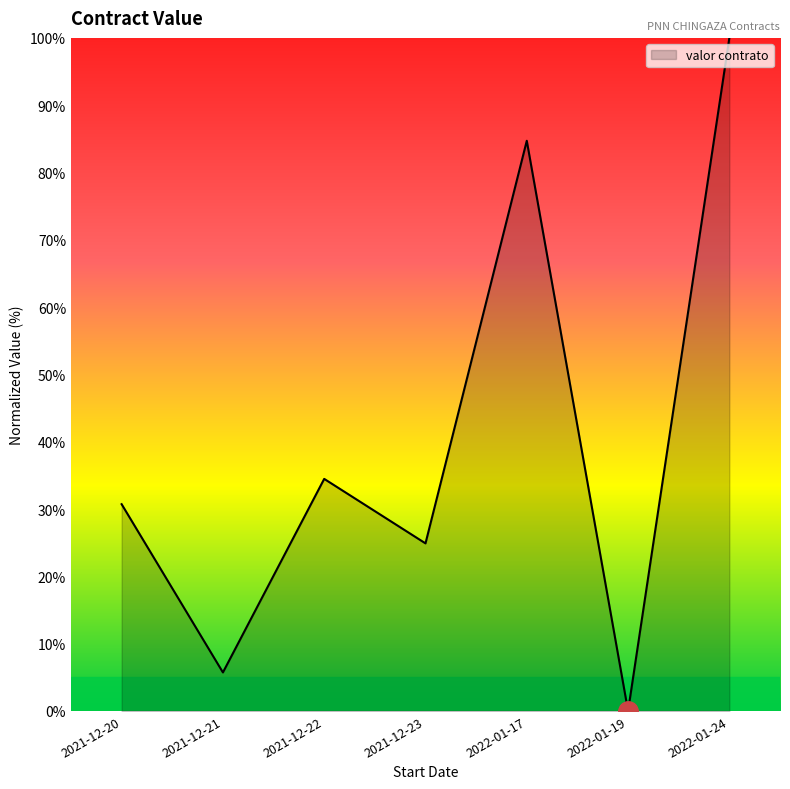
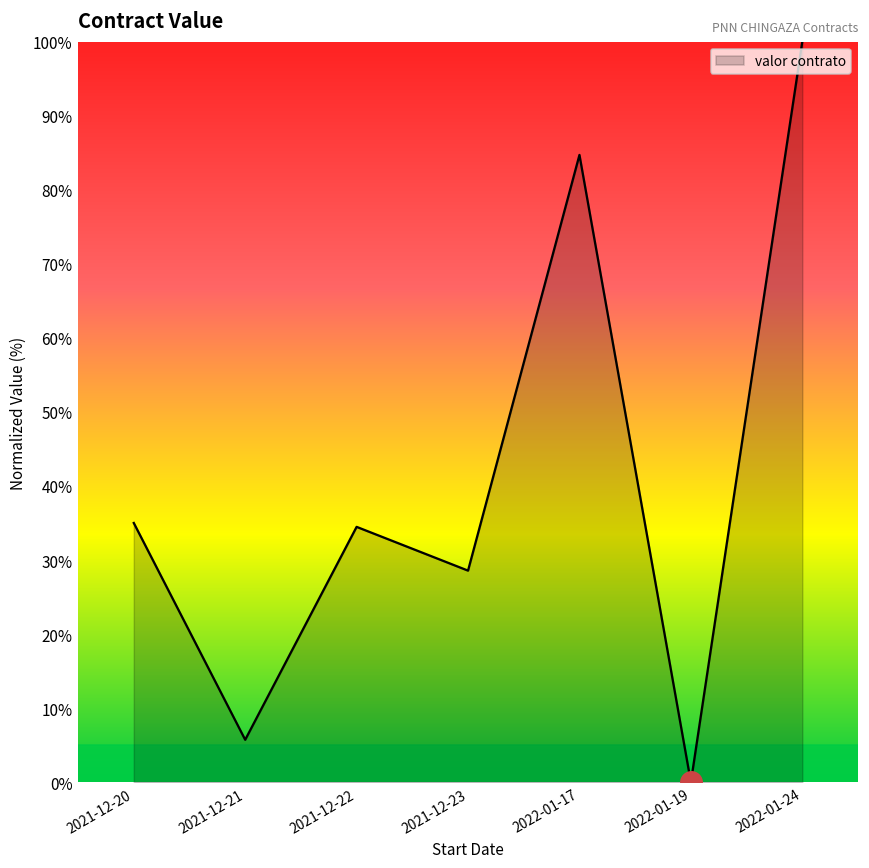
  {
    "valor contrato": {
-     "2021-12-20": "31%",
+     "2021-12-20": "35%",
      "2021-12-21": "6%",
      "2021-12-22": "34%",
-     "2021-12-23": "25%",
+     "2021-12-23": "29%",
      "2022-01-17": "85%",
      "2022-01-24": "100%"
    }
  }
